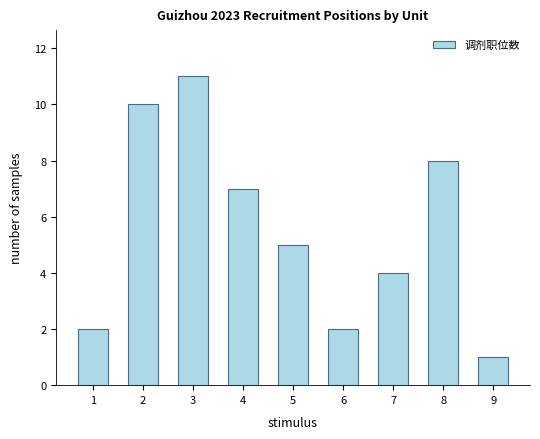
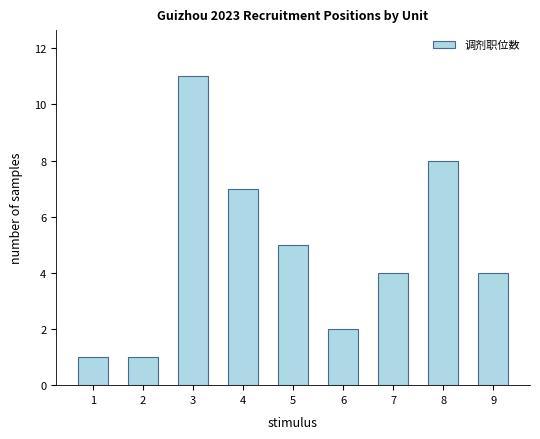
  {
-   "1": 2,
-   "2": 10,
+   "1": 1,
+   "2": 1,
    "3": 11,
    "4": 7,
    "5": 5,
    "6": 2,
    "7": 4,
    "8": 8,
-   "9": 1
+   "9": 4
  }
